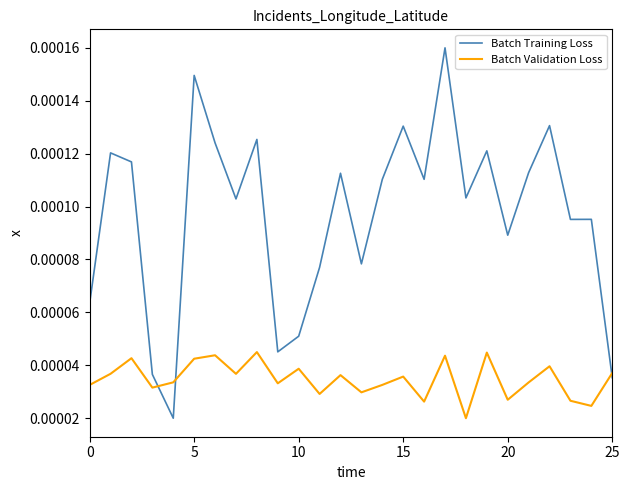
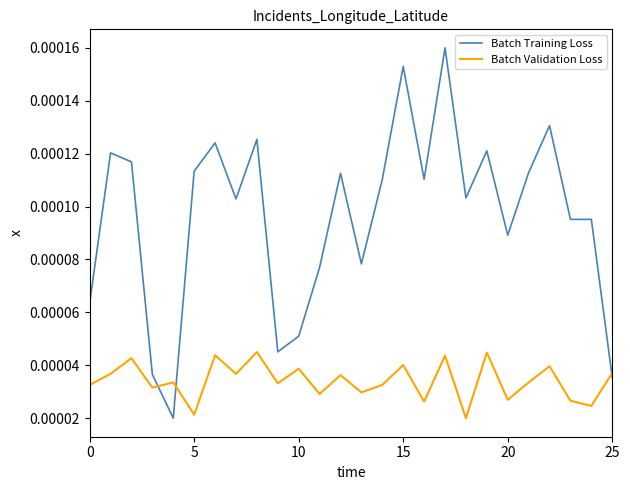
  {
    "Batch Training Loss": {
      "0": 0.000063,
-     "5": 0.000150,
+     "5": 0.000113,
      "10": 0.000051,
-     "15": 0.000130,
+     "15": 0.000153,
      "20": 0.000089,
      "25": 0.000035
    },
    "Batch Validation Loss": {
      "0": 0.000033,
-     "5": 0.000042,
+     "5": 0.000021,
      "10": 0.000039,
-     "15": 0.000036,
+     "15": 0.000040,
      "20": 0.000027,
      "25": 0.000037
    }
  }
